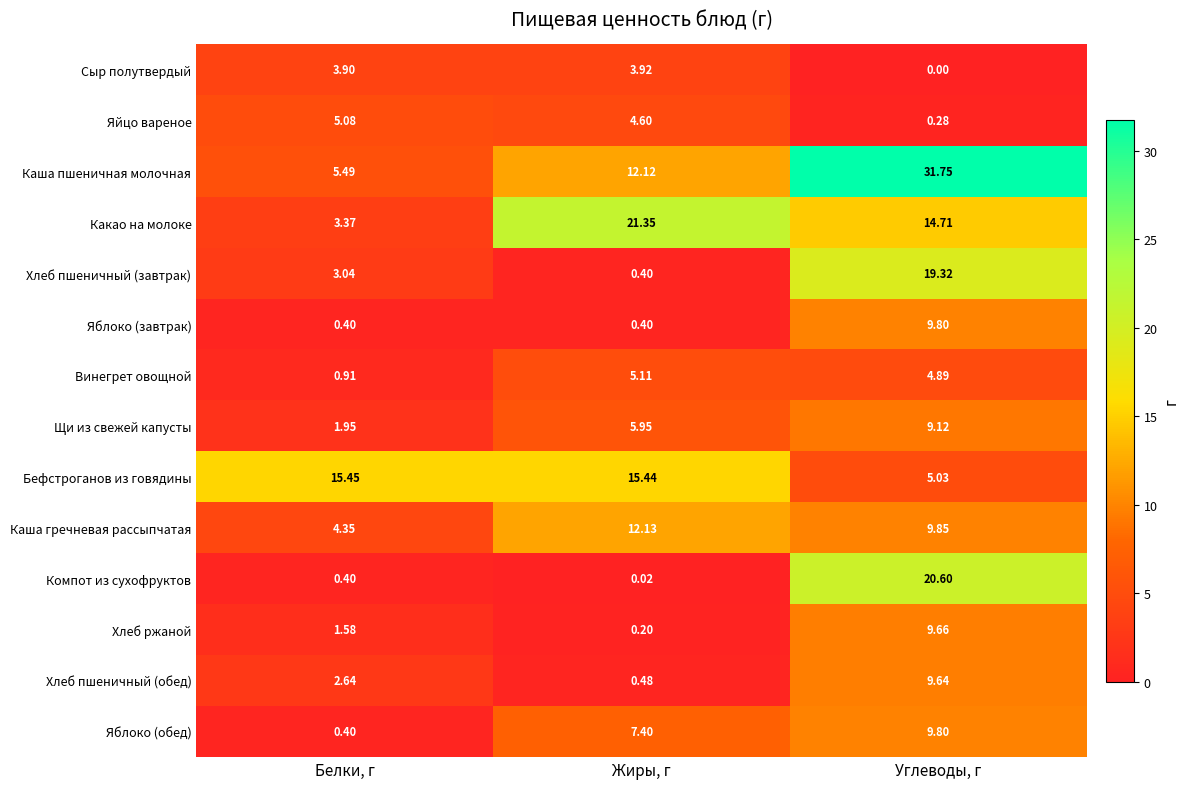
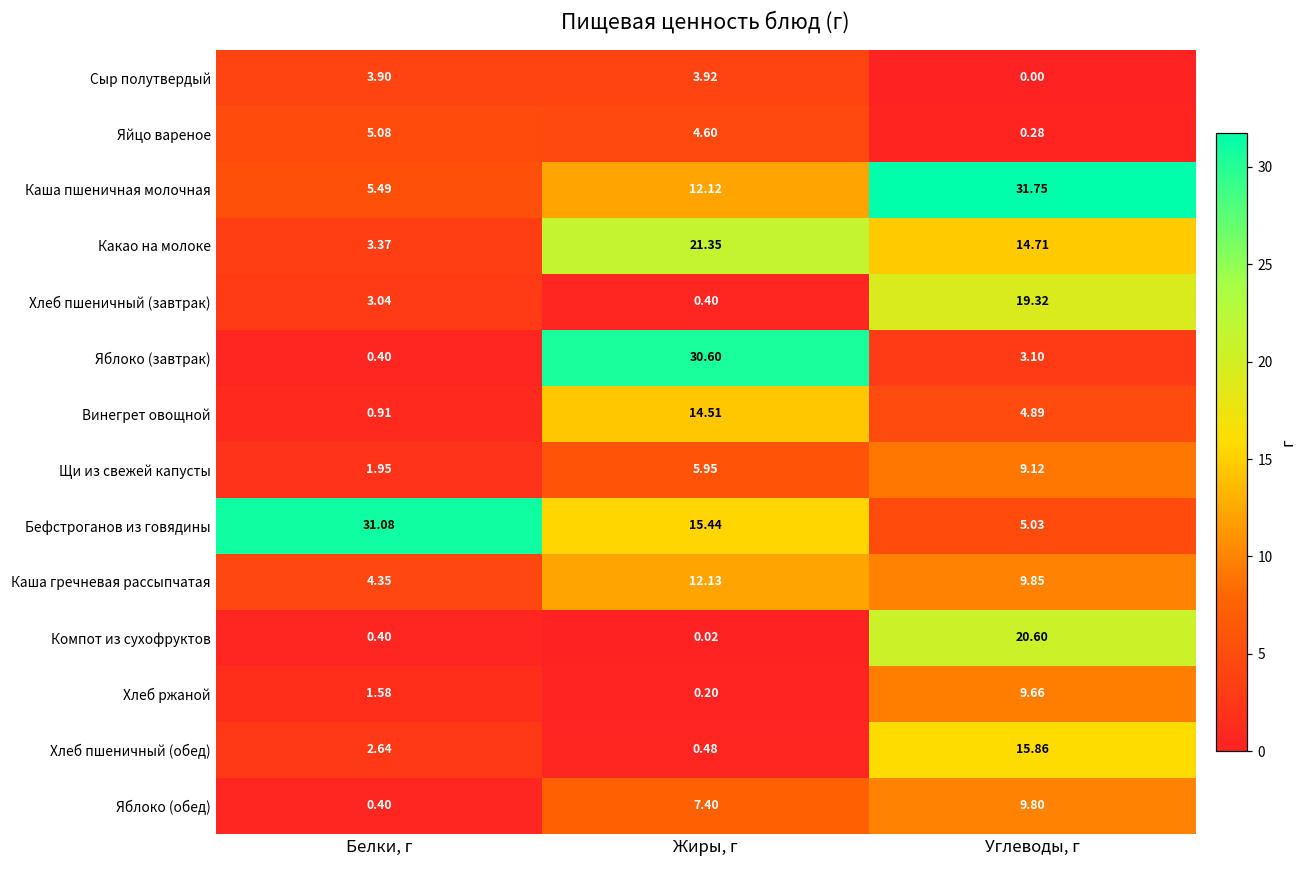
  {
    "Сыр полутвердый": {
      "Белки, г": 3.90,
      "Жиры, г": 3.92,
      "Углеводы, г": 0.00
    },
    "Яйцо вареное": {
      "Белки, г": 5.08,
      "Жиры, г": 4.60,
      "Углеводы, г": 0.28
    },
    "Каша пшеничная молочная": {
      "Белки, г": 5.49,
      "Жиры, г": 12.12,
      "Углеводы, г": 31.75
    },
    "Какао на молоке": {
      "Белки, г": 3.37,
      "Жиры, г": 21.35,
      "Углеводы, г": 14.71
    },
    "Хлеб пшеничный (завтрак)": {
      "Белки, г": 3.04,
      "Жиры, г": 0.40,
      "Углеводы, г": 19.32
    },
    "Яблоко (завтрак)": {
      "Белки, г": 0.40,
-     "Жиры, г": 0.40,
-     "Углеводы, г": 9.80
+     "Жиры, г": 30.60,
+     "Углеводы, г": 3.10
    },
    "Винегрет овощной": {
      "Белки, г": 0.91,
-     "Жиры, г": 5.11,
+     "Жиры, г": 14.51,
      "Углеводы, г": 4.89
    },
    "Щи из свежей капусты": {
      "Белки, г": 1.95,
      "Жиры, г": 5.95,
      "Углеводы, г": 9.12
    },
    "Бефстроганов из говядины": {
-     "Белки, г": 15.45,
+     "Белки, г": 31.08,
      "Жиры, г": 15.44,
      "Углеводы, г": 5.03
    },
    "Каша гречневая рассыпчатая": {
      "Белки, г": 4.35,
      "Жиры, г": 12.13,
      "Углеводы, г": 9.85
    },
    "Компот из сухофруктов": {
      "Белки, г": 0.40,
      "Жиры, г": 0.02,
      "Углеводы, г": 20.60
    },
    "Хлеб ржаной": {
      "Белки, г": 1.58,
      "Жиры, г": 0.20,
      "Углеводы, г": 9.66
    },
    "Хлеб пшеничный (обед)": {
      "Белки, г": 2.64,
      "Жиры, г": 0.48,
-     "Углеводы, г": 9.64
+     "Углеводы, г": 15.86
    },
    "Яблоко (обед)": {
      "Белки, г": 0.40,
      "Жиры, г": 7.40,
      "Углеводы, г": 9.80
    }
  }
